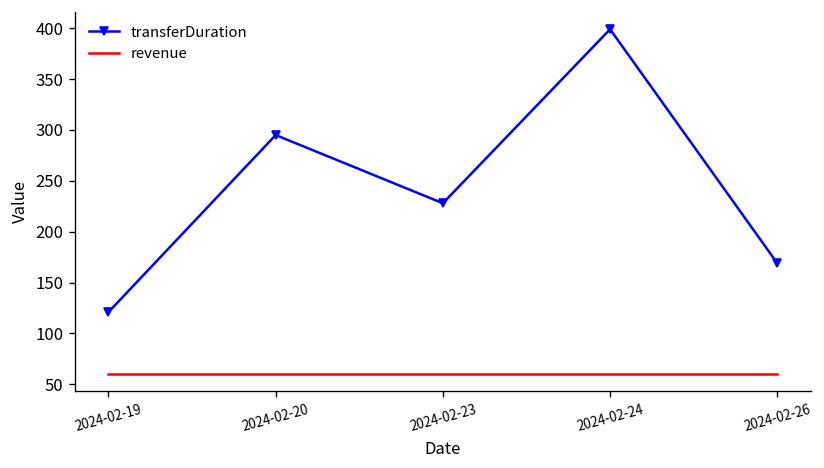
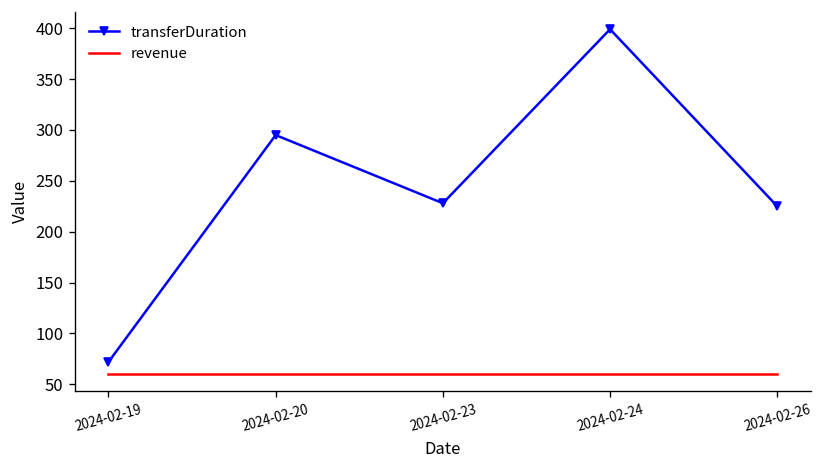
  {
    "transferDuration": {
-     "2024-02-19": 120,
+     "2024-02-19": 70,
      "2024-02-20": 300,
      "2024-02-23": 230,
      "2024-02-24": 400,
-     "2024-02-26": 170
+     "2024-02-26": 230
    },
    "revenue": {
      "2024-02-19": 60,
      "2024-02-20": 60,
      "2024-02-23": 60,
      "2024-02-24": 60,
      "2024-02-26": 60
    }
  }
